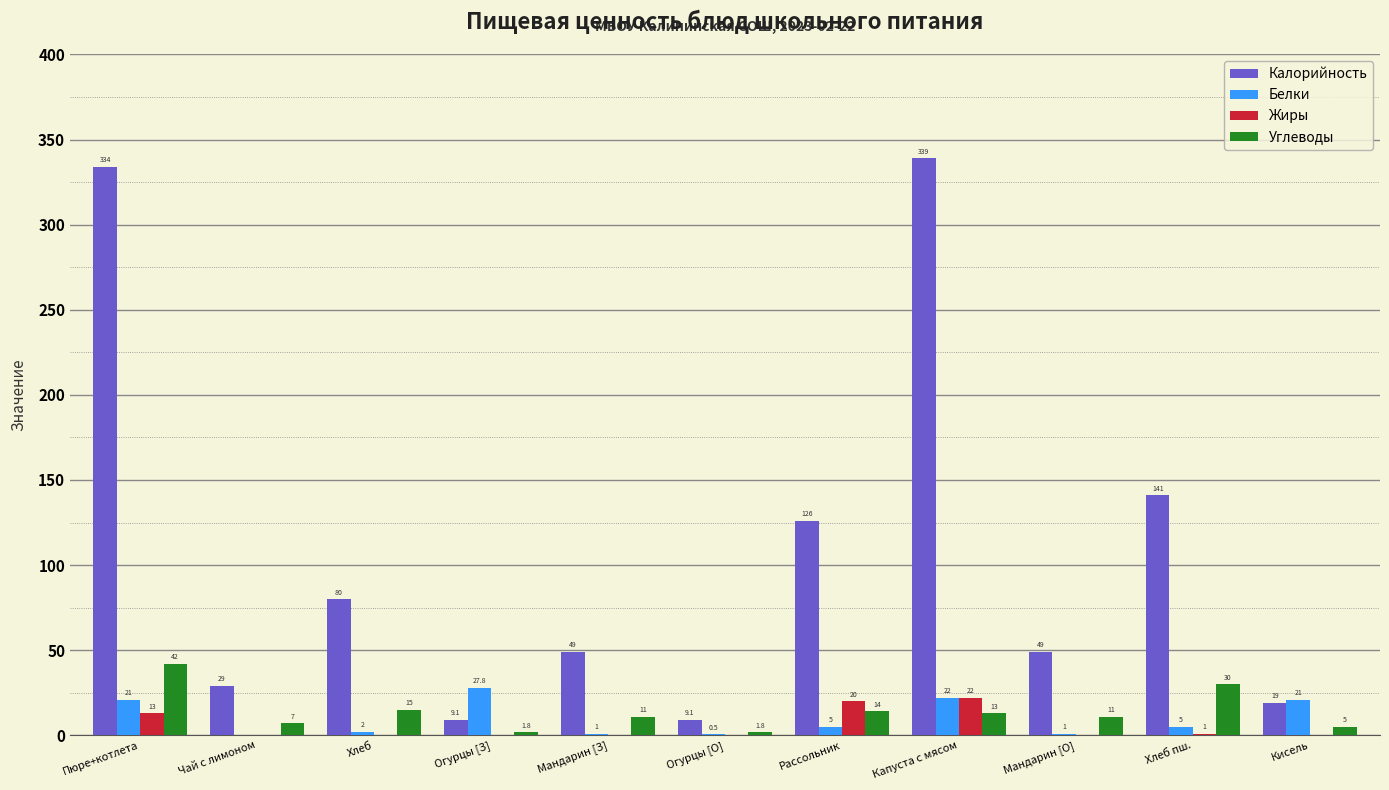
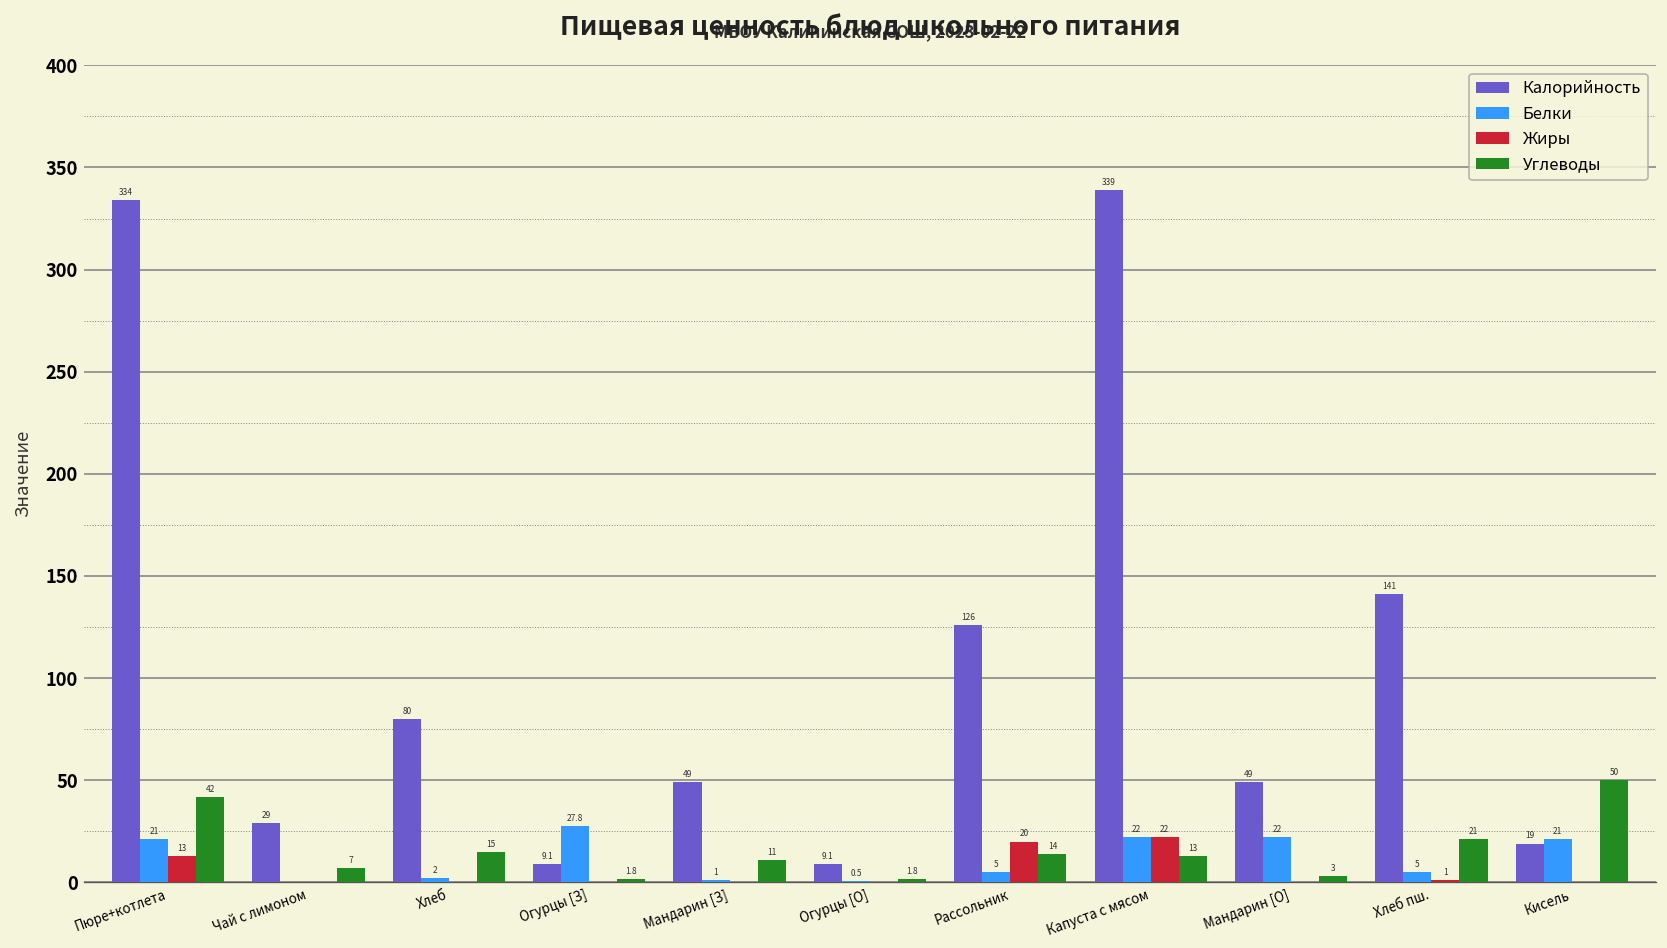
  {
    "Калорийность": {
      "Пюре+котлета": 334,
      "Чай с лимоном": 29,
      "Хлеб": 80,
      "Огурцы [З]": 9.1,
      "Мандарин [З]": 49,
      "Огурцы [О]": 9.1,
      "Рассольник": 126,
      "Капуста с мясом": 339,
      "Мандарин [О]": 49,
      "Хлеб пш.": 141,
      "Кисель": 19
    },
    "Белки": {
      "Пюре+котлета": 21,
      "Хлеб": 2,
      "Огурцы [З]": 27.8,
      "Мандарин [З]": 1,
      "Огурцы [О]": 0.5,
      "Рассольник": 5,
      "Капуста с мясом": 22,
-     "Мандарин [О]": 1,
+     "Мандарин [О]": 22,
      "Хлеб пш.": 5,
      "Кисель": 21
    },
    "Жиры": {
      "Пюре+котлета": 13,
      "Рассольник": 20,
      "Капуста с мясом": 22,
      "Хлеб пш.": 1
    },
    "Углеводы": {
      "Пюре+котлета": 42,
      "Чай с лимоном": 7,
      "Хлеб": 15,
      "Огурцы [З]": 1.8,
      "Мандарин [З]": 11,
      "Огурцы [О]": 1.8,
      "Рассольник": 14,
      "Капуста с мясом": 13,
-     "Мандарин [О]": 11,
-     "Хлеб пш.": 30,
-     "Кисель": 5
+     "Мандарин [О]": 3,
+     "Хлеб пш.": 21,
+     "Кисель": 50
    }
  }
